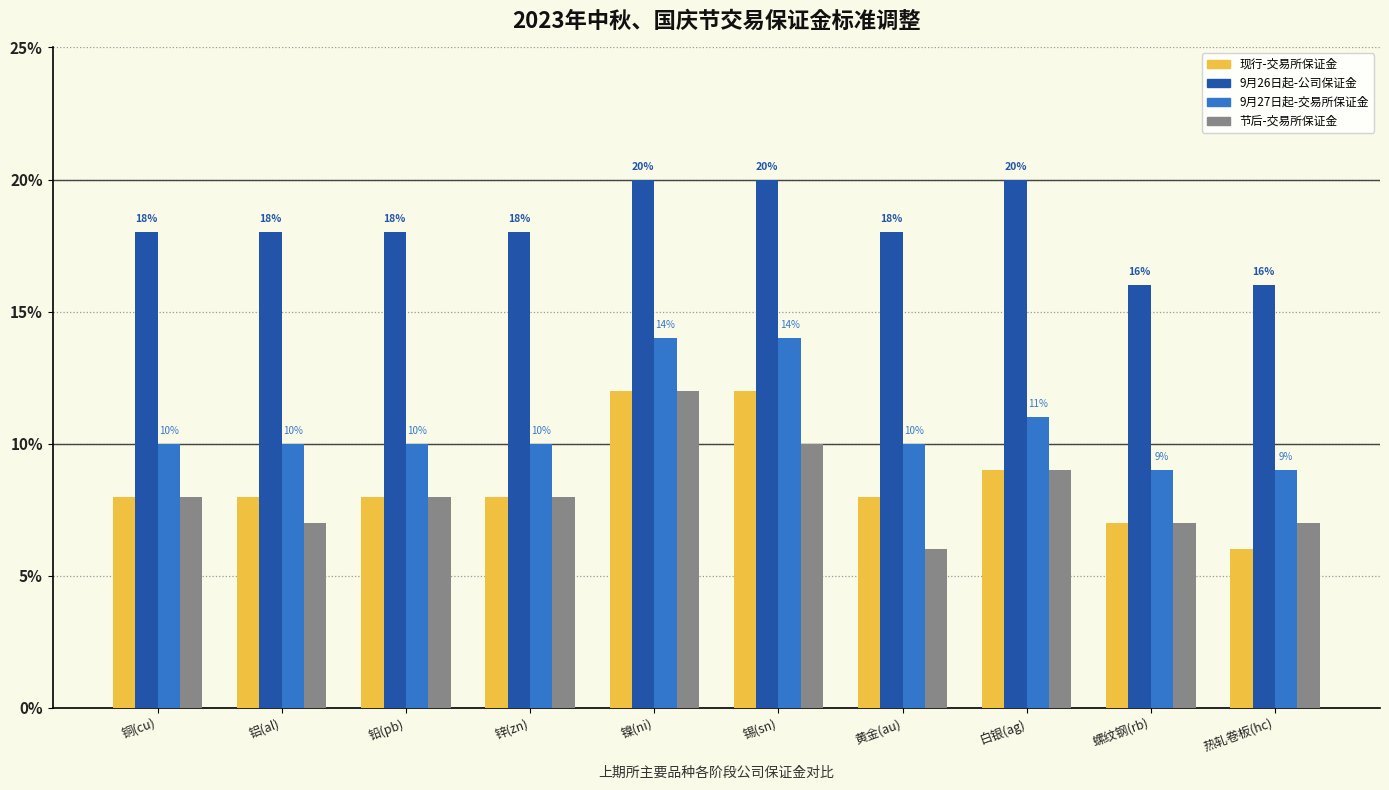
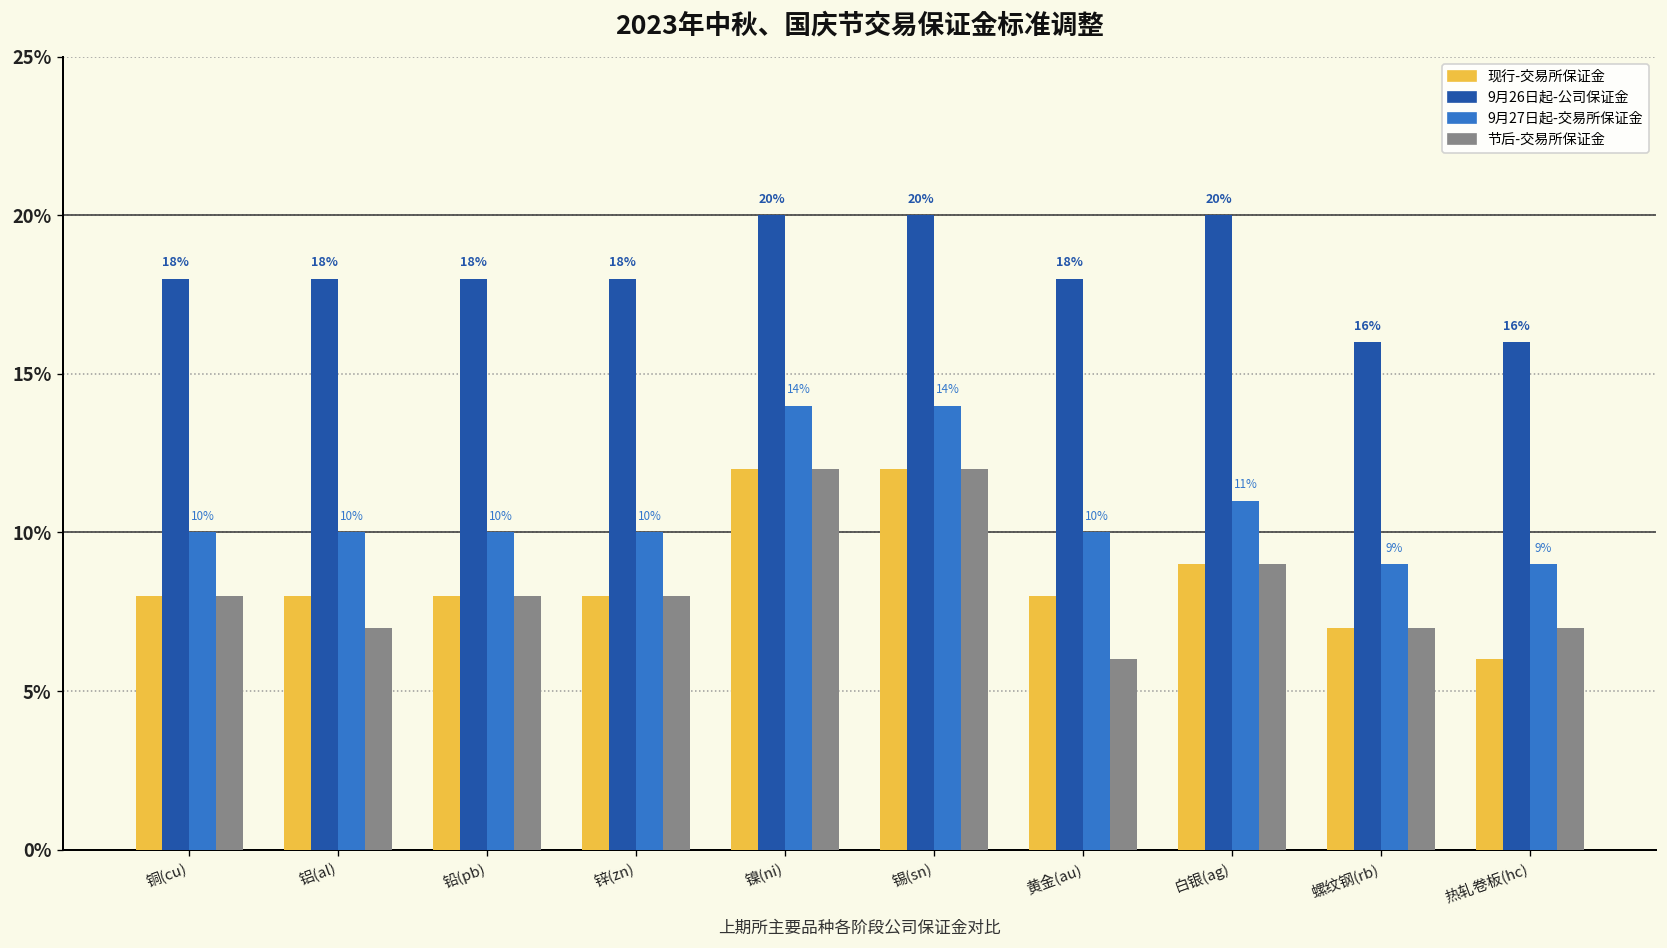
  {
    "现行-交易所保证金": {
      "铜(cu)": "8.0%",
      "铝(al)": "8.0%",
      "铅(pb)": "8.0%",
      "锌(zn)": "8.0%",
      "镍(ni)": "12.0%",
      "锡(sn)": "12.0%",
      "黄金(au)": "8.0%",
      "白银(ag)": "9.0%",
      "螺纹钢(rb)": "7.0%",
      "热轧卷板(hc)": "6.0%"
    },
    "节后-交易所保证金": {
      "铜(cu)": "8.0%",
      "铝(al)": "7.0%",
      "铅(pb)": "8.0%",
      "锌(zn)": "8.0%",
      "镍(ni)": "12.0%",
-     "锡(sn)": "10.0%",
+     "锡(sn)": "12.0%",
      "黄金(au)": "6.0%",
      "白银(ag)": "9.0%",
      "螺纹钢(rb)": "7.0%",
      "热轧卷板(hc)": "7.0%"
    }
  }
